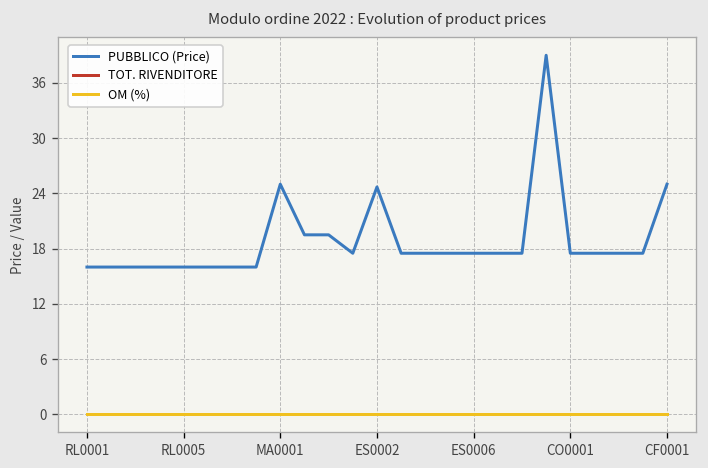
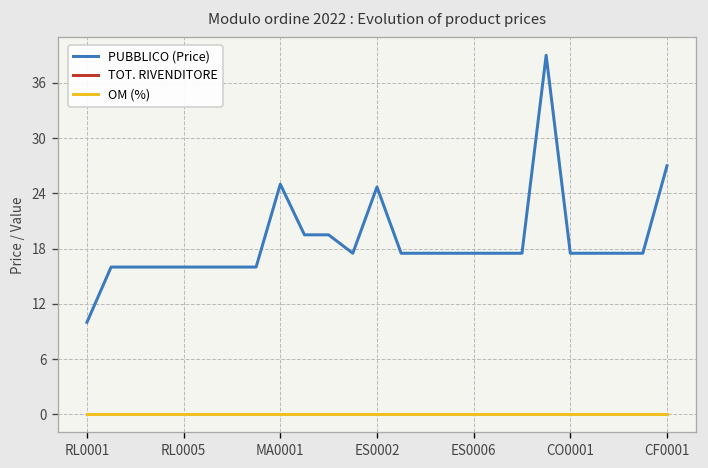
  {
    "PUBBLICO (Price)": {
-     "RL0001": 16,
+     "RL0001": 10,
      "RL0005": 16,
      "MA0001": 25,
      "ES0002": 25,
      "ES0006": 18,
      "CO0001": 18,
-     "CF0001": 25
+     "CF0001": 27
    },
    "OM (%)": {
      "RL0001": 0,
      "RL0005": 0,
      "MA0001": 0,
      "ES0002": 0,
      "ES0006": 0,
      "CO0001": 0,
      "CF0001": 0
    }
  }
